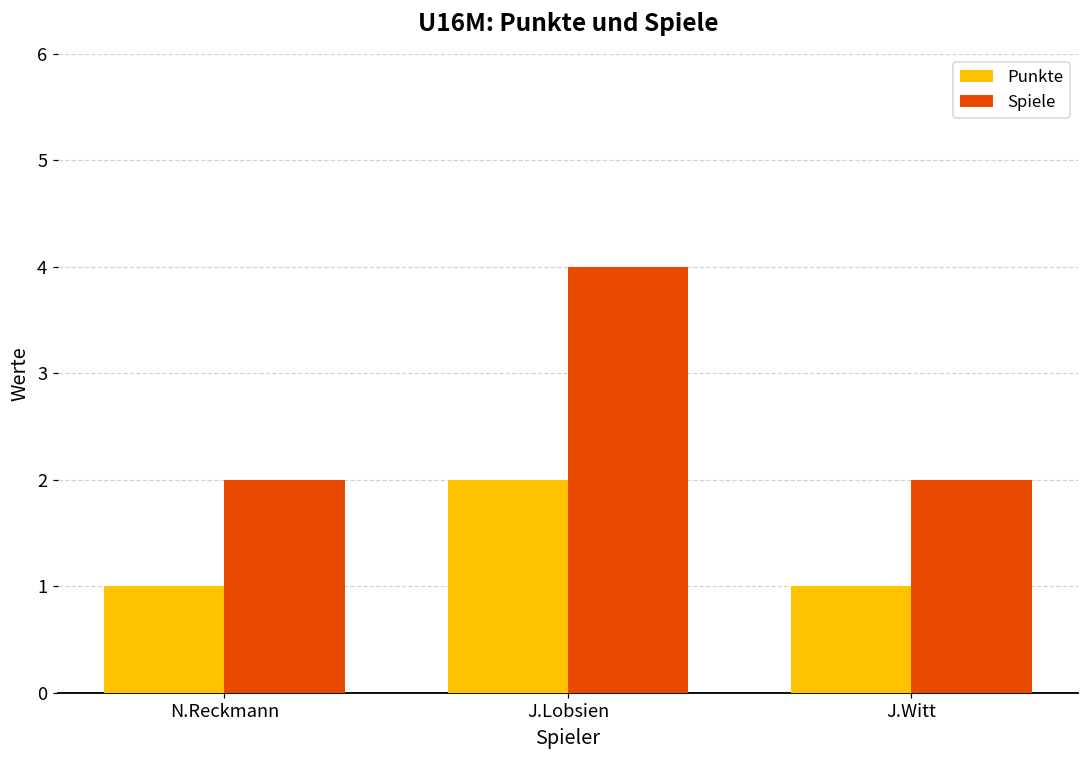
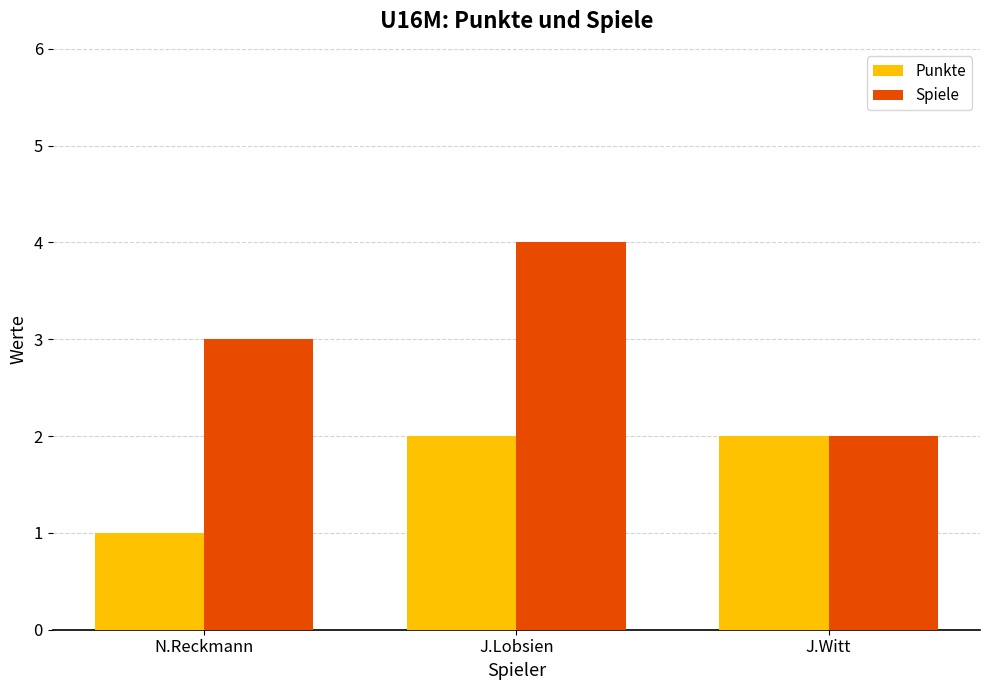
  {
    "Punkte": {
      "N.Reckmann": 1,
      "J.Lobsien": 2,
-     "J.Witt": 1
+     "J.Witt": 2
    },
    "Spiele": {
-     "N.Reckmann": 2,
+     "N.Reckmann": 3,
      "J.Lobsien": 4,
      "J.Witt": 2
    }
  }
